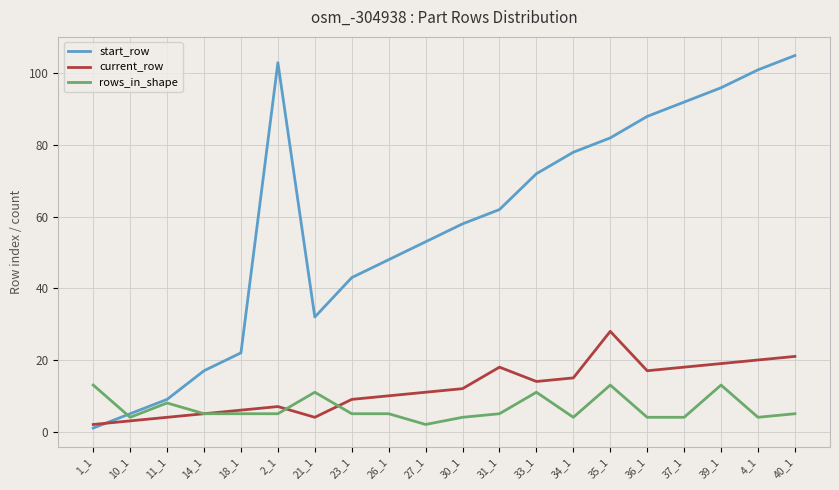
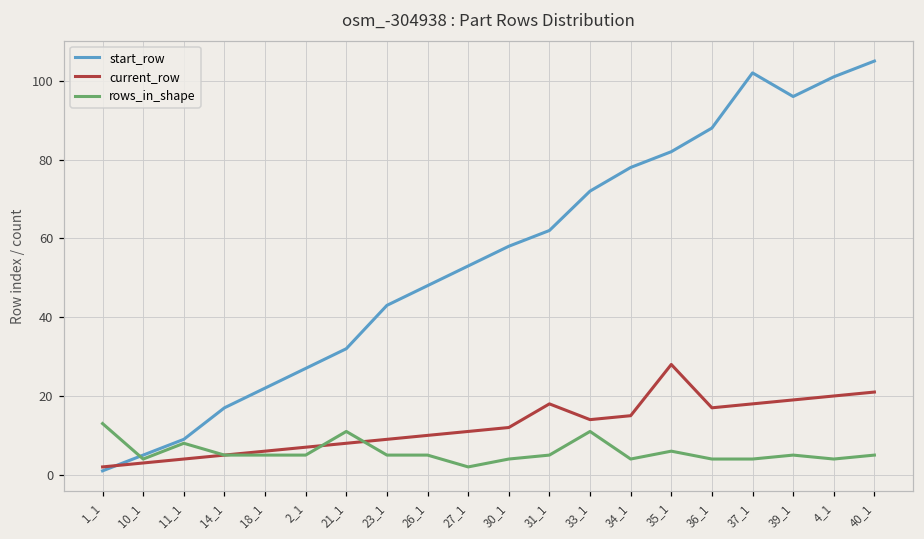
  {
    "start_row": {
      "1_1": 1,
      "10_1": 5,
      "11_1": 9,
      "14_1": 17,
      "18_1": 22,
-     "2_1": 103,
+     "2_1": 27,
      "21_1": 32,
      "23_1": 43,
      "26_1": 48,
      "27_1": 53,
      "30_1": 58,
      "31_1": 62,
      "33_1": 72,
      "34_1": 78,
      "35_1": 82,
      "36_1": 88,
-     "37_1": 92,
+     "37_1": 102,
      "39_1": 96,
      "4_1": 101,
      "40_1": 105
    },
    "current_row": {
      "1_1": 2,
      "10_1": 3,
      "11_1": 4,
      "18_1": 6,
      "2_1": 7,
-     "21_1": 4,
+     "21_1": 8,
      "23_1": 9,
      "26_1": 10,
      "27_1": 11,
      "30_1": 12,
      "31_1": 18,
      "33_1": 14,
      "34_1": 15,
      "35_1": 28,
      "36_1": 17,
      "37_1": 18,
      "39_1": 19,
      "4_1": 20,
      "40_1": 21
    },
    "rows_in_shape": {
      "1_1": 13,
      "10_1": 4,
      "11_1": 8,
      "18_1": 5,
      "2_1": 5,
      "21_1": 11,
      "23_1": 5,
      "26_1": 5,
      "27_1": 2,
      "30_1": 4,
      "31_1": 5,
      "33_1": 11,
      "34_1": 4,
-     "35_1": 13,
+     "35_1": 6,
      "36_1": 4,
      "37_1": 4,
-     "39_1": 13,
+     "39_1": 5,
      "4_1": 4,
      "40_1": 5
    }
  }
